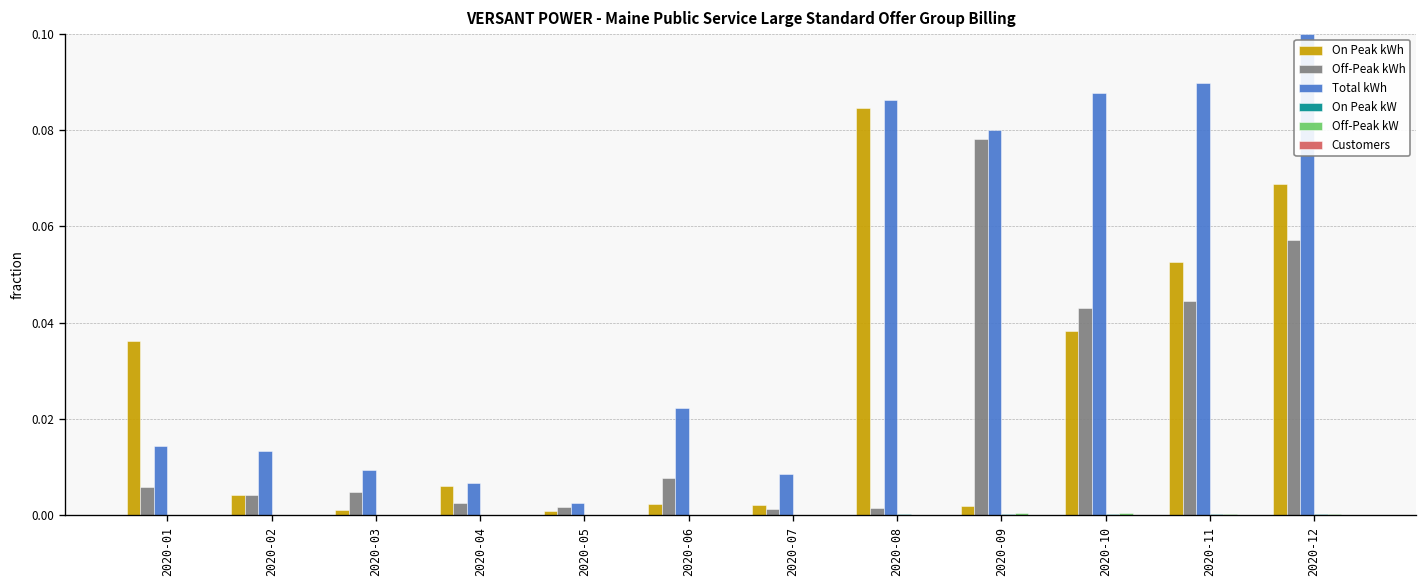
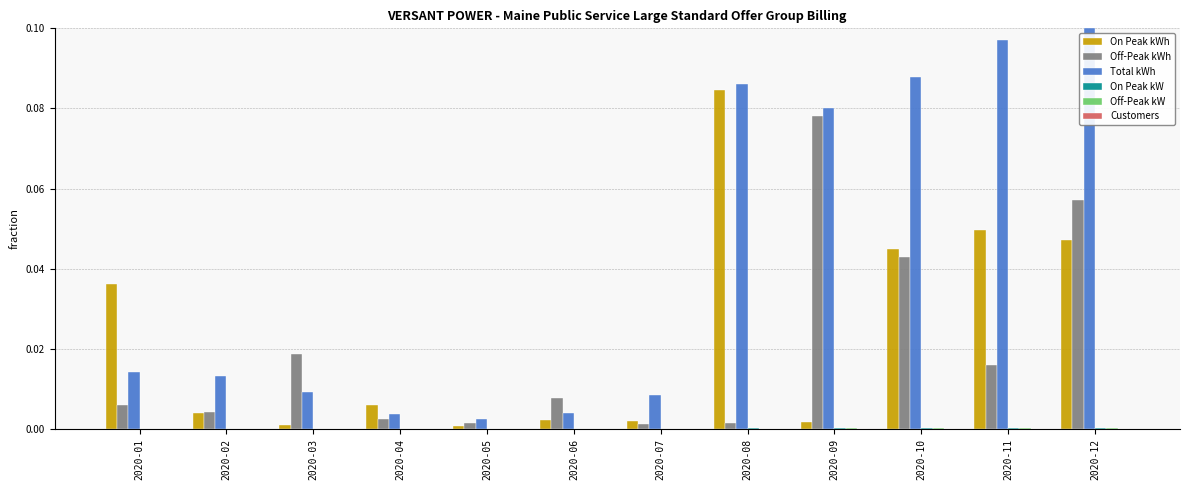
  {
    "On Peak kWh": {
      "2020-01": 0.036,
      "2020-02": 0.004,
      "2020-03": 0.001,
      "2020-04": 0.006,
      "2020-05": 0.001,
      "2020-06": 0.002,
      "2020-07": 0.002,
      "2020-08": 0.085,
      "2020-09": 0.002,
-     "2020-10": 0.038,
-     "2020-11": 0.053,
-     "2020-12": 0.069
+     "2020-10": 0.045,
+     "2020-11": 0.050,
+     "2020-12": 0.047
    },
    "Off-Peak kWh": {
      "2020-01": 0.006,
      "2020-02": 0.004,
-     "2020-03": 0.005,
+     "2020-03": 0.019,
      "2020-04": 0.002,
      "2020-05": 0.002,
      "2020-06": 0.008,
      "2020-07": 0.001,
      "2020-08": 0.002,
      "2020-09": 0.078,
      "2020-10": 0.043,
-     "2020-11": 0.045,
+     "2020-11": 0.016,
      "2020-12": 0.057
    },
    "Total kWh": {
      "2020-01": 0.014,
      "2020-02": 0.013,
      "2020-03": 0.009,
-     "2020-04": 0.007,
+     "2020-04": 0.004,
      "2020-05": 0.002,
-     "2020-06": 0.022,
+     "2020-06": 0.004,
      "2020-07": 0.009,
      "2020-08": 0.086,
      "2020-09": 0.080,
      "2020-10": 0.088,
-     "2020-11": 0.090,
+     "2020-11": 0.097,
      "2020-12": 0.100
    },
    "Off-Peak kW": {
      "2020-08": 0.000
    }
  }
